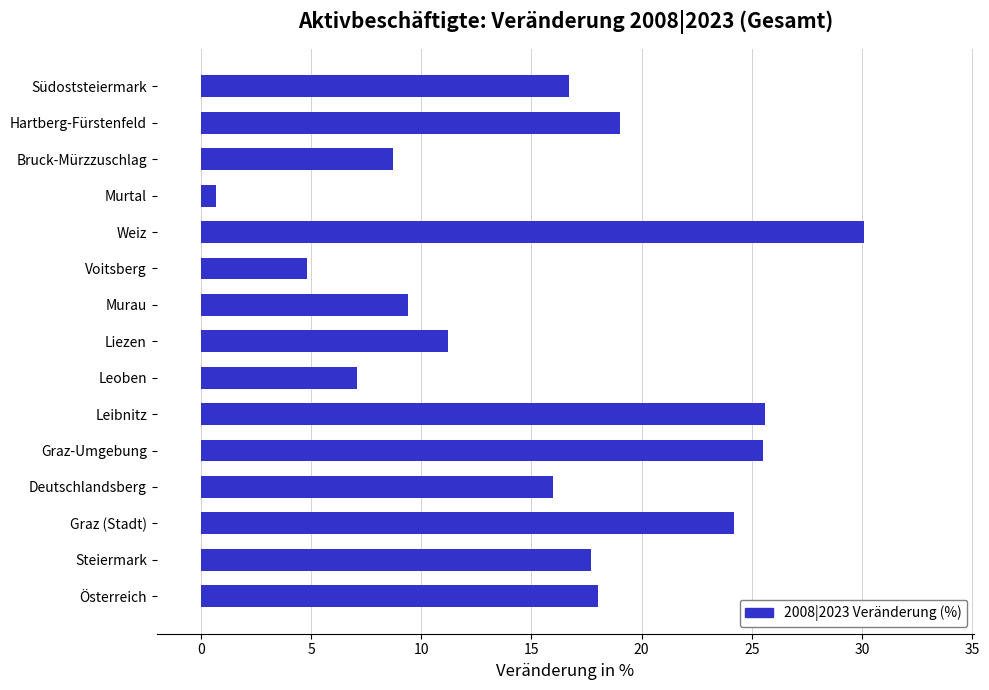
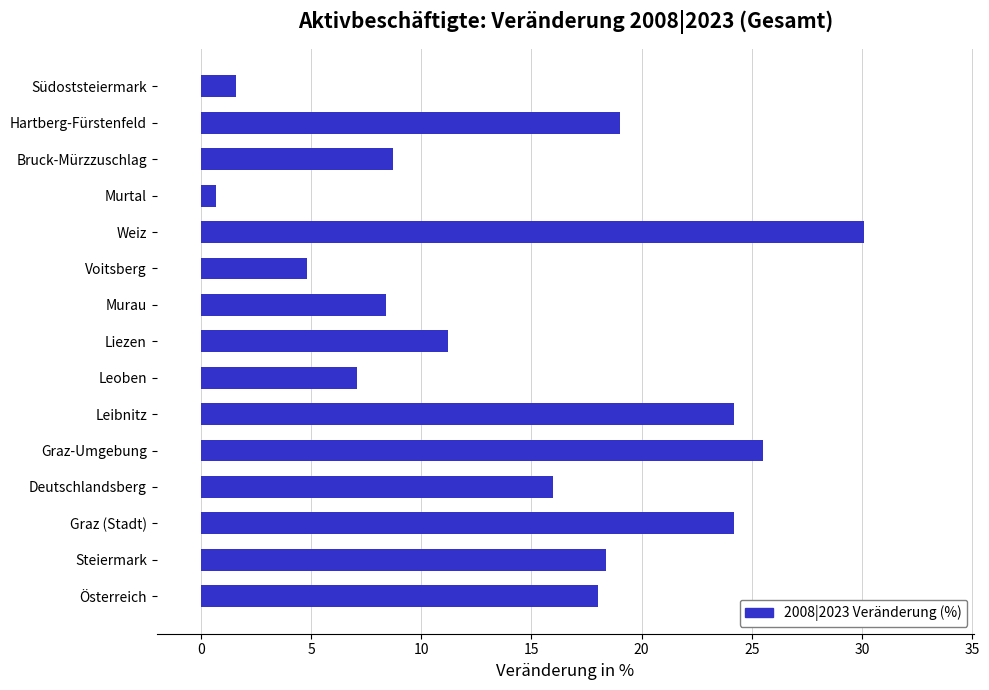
  {
-   "Südoststeiermark": 16.7,
+   "Südoststeiermark": 1.6,
    "Hartberg-Fürstenfeld": 19.0,
    "Bruck-Mürzzuschlag": 8.7,
    "Murtal": 0.7,
    "Weiz": 30.1,
    "Voitsberg": 4.8,
-   "Murau": 9.4,
+   "Murau": 8.4,
    "Liezen": 11.2,
    "Leoben": 7.1,
-   "Leibnitz": 25.6,
+   "Leibnitz": 24.2,
    "Graz-Umgebung": 25.5,
    "Deutschlandsberg": 16.0,
    "Graz (Stadt)": 24.2,
-   "Steiermark": 17.7,
+   "Steiermark": 18.4,
    "Österreich": 18.0
  }
